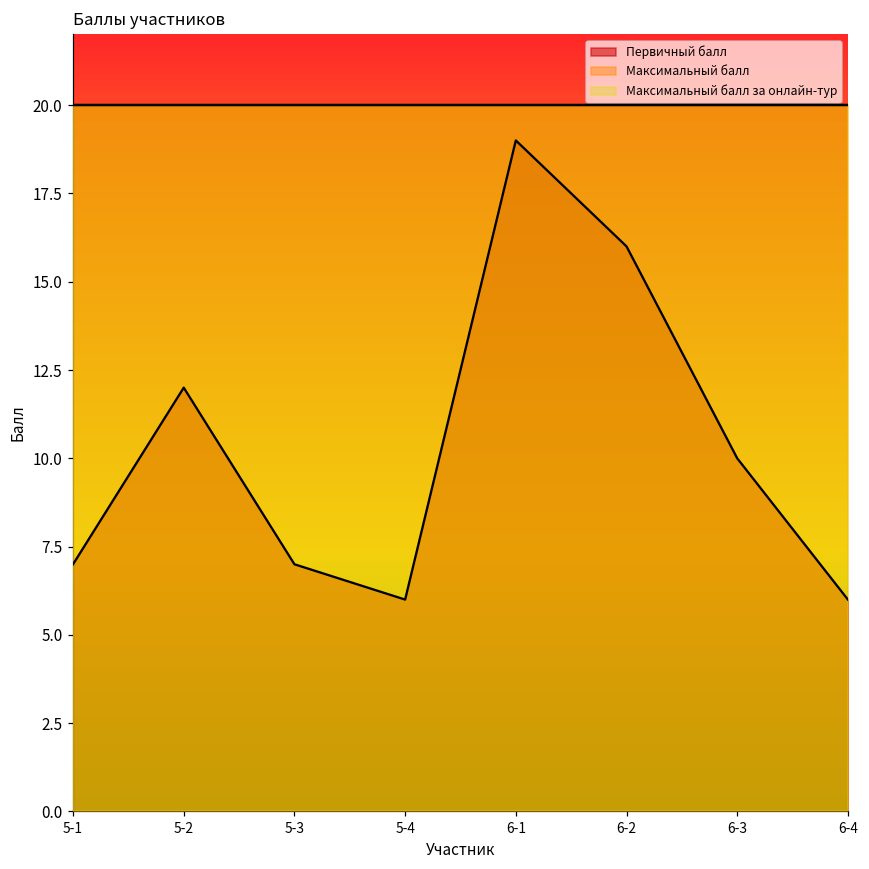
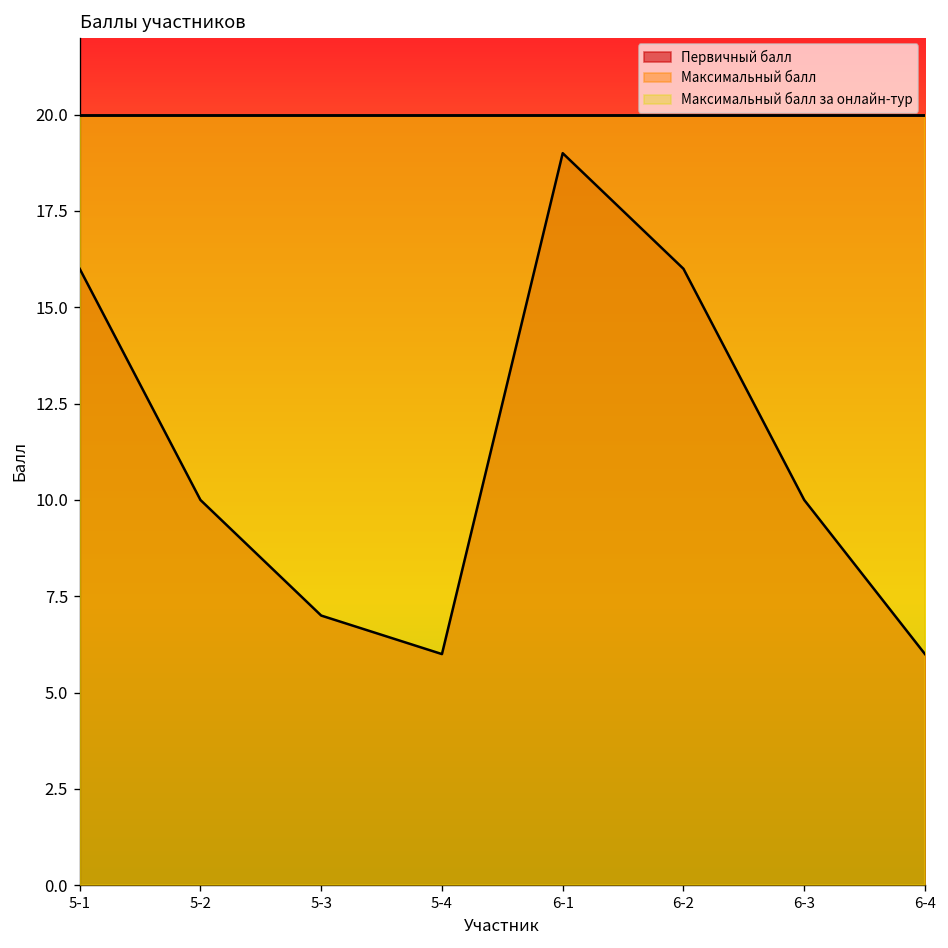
  {
    "Первичный балл": {
-     "5-1": 7,
-     "5-2": 12,
+     "5-1": 16,
+     "5-2": 10,
      "5-3": 7,
      "5-4": 6,
      "6-1": 19,
      "6-2": 16,
      "6-3": 10,
      "6-4": 6
    },
    "Максимальный балл за онлайн-тур": {
      "5-1": 20,
      "5-2": 20,
      "5-3": 20,
      "5-4": 20,
      "6-1": 20,
      "6-2": 20,
      "6-3": 20,
      "6-4": 20
    }
  }
